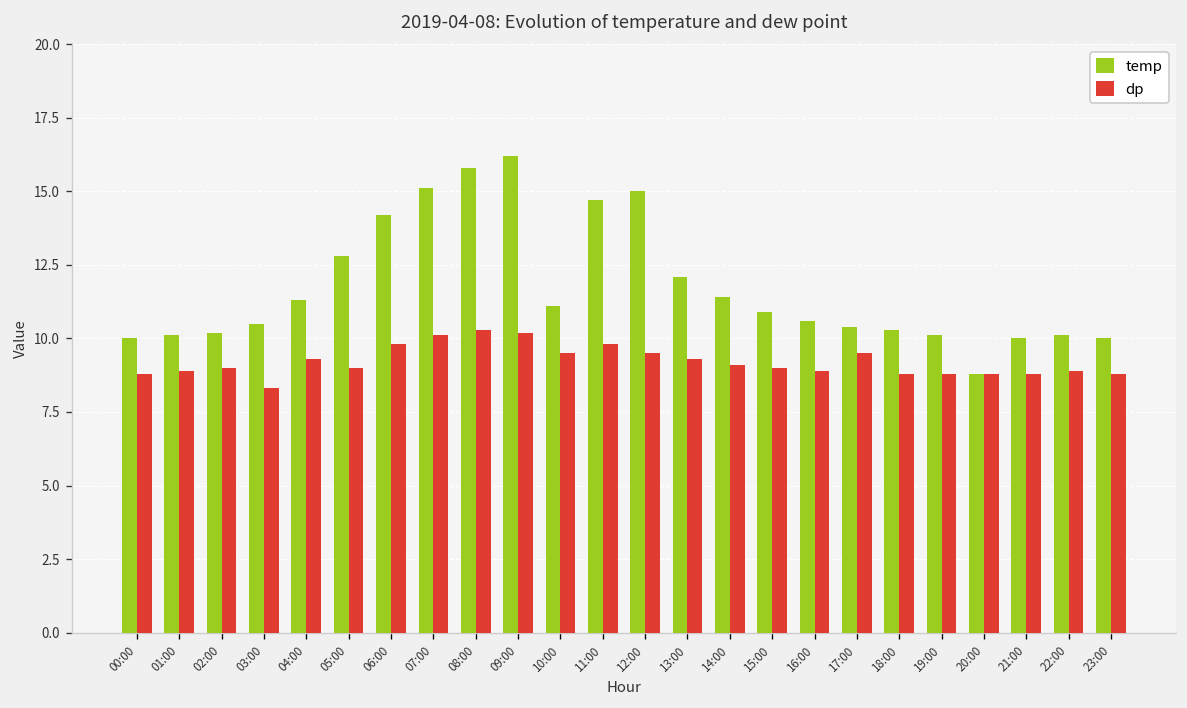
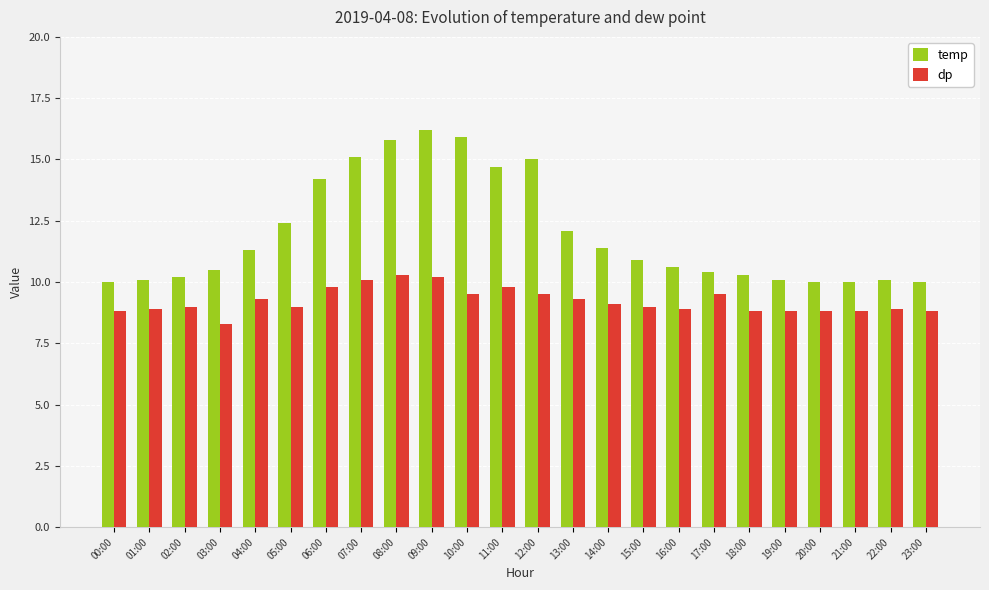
  {
    "temp": {
      "00:00": 10.0,
      "01:00": 10.1,
      "02:00": 10.2,
      "03:00": 10.5,
      "04:00": 11.3,
-     "05:00": 12.8,
+     "05:00": 12.4,
      "06:00": 14.2,
      "07:00": 15.1,
      "08:00": 15.8,
      "09:00": 16.2,
-     "10:00": 11.1,
+     "10:00": 15.9,
      "11:00": 14.7,
      "12:00": 15.0,
      "13:00": 12.1,
      "14:00": 11.4,
      "15:00": 10.9,
      "16:00": 10.6,
      "17:00": 10.4,
      "18:00": 10.3,
      "19:00": 10.1,
-     "20:00": 8.8,
+     "20:00": 10.0,
      "21:00": 10.0,
      "22:00": 10.1,
      "23:00": 10.0
    },
    "dp": {
      "00:00": 8.8,
      "01:00": 8.9,
      "02:00": 9.0,
      "03:00": 8.3,
      "04:00": 9.3,
      "05:00": 9.0,
      "06:00": 9.8,
      "07:00": 10.1,
      "08:00": 10.3,
      "09:00": 10.2,
      "10:00": 9.5,
      "11:00": 9.8,
      "12:00": 9.5,
      "13:00": 9.3,
      "14:00": 9.1,
      "15:00": 9.0,
      "16:00": 8.9,
      "17:00": 9.5,
      "18:00": 8.8,
      "19:00": 8.8,
      "20:00": 8.8,
      "21:00": 8.8,
      "22:00": 8.9,
      "23:00": 8.8
    }
  }
